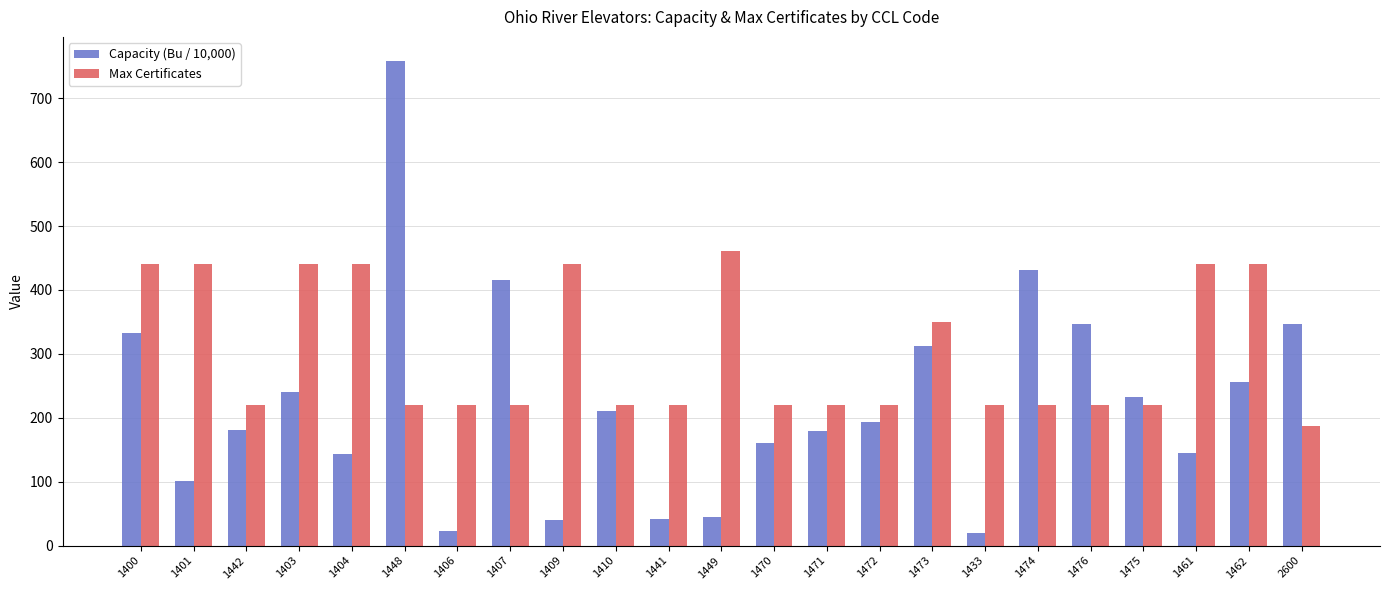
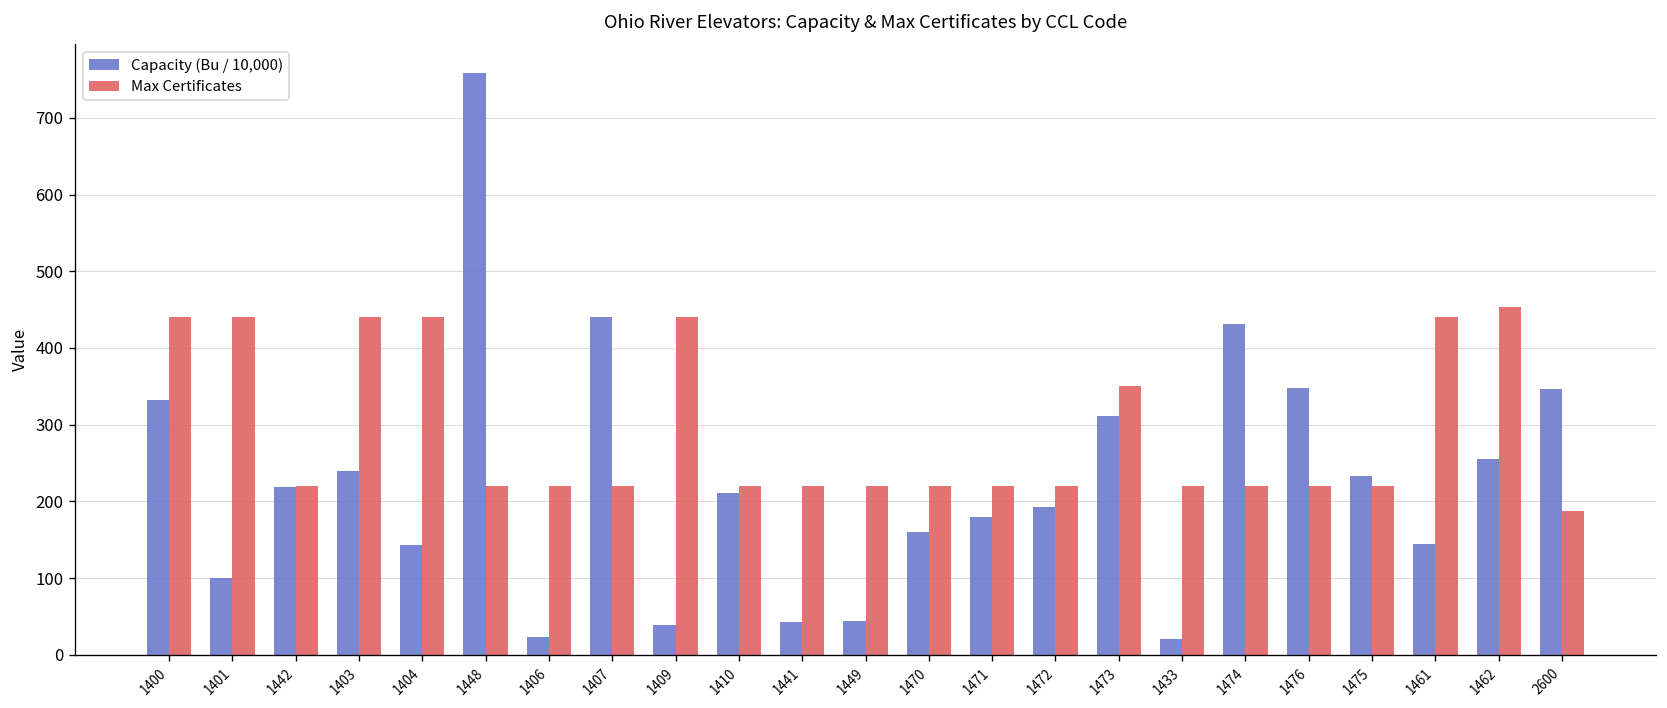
  {
    "Capacity (Bu / 10,000)": {
      "1400": 330,
      "1401": 100,
-     "1442": 180,
+     "1442": 220,
      "1403": 240,
      "1404": 140,
      "1448": 760,
      "1406": 20,
-     "1407": 420,
+     "1407": 440,
      "1409": 40,
      "1410": 210,
      "1441": 40,
      "1449": 40,
      "1470": 160,
      "1471": 180,
      "1472": 190,
      "1473": 310,
      "1433": 20,
      "1474": 430,
      "1476": 350,
      "1475": 230,
      "1461": 140,
      "1462": 260,
      "2600": 350
    },
    "Max Certificates": {
      "1400": 440,
      "1401": 440,
      "1442": 220,
      "1403": 440,
      "1404": 440,
      "1448": 220,
      "1406": 220,
      "1407": 220,
      "1409": 440,
      "1410": 220,
      "1441": 220,
-     "1449": 460,
+     "1449": 220,
      "1470": 220,
      "1471": 220,
      "1472": 220,
      "1473": 350,
      "1433": 220,
      "1474": 220,
      "1476": 220,
      "1475": 220,
      "1461": 440,
-     "1462": 440,
+     "1462": 450,
      "2600": 190
    }
  }
